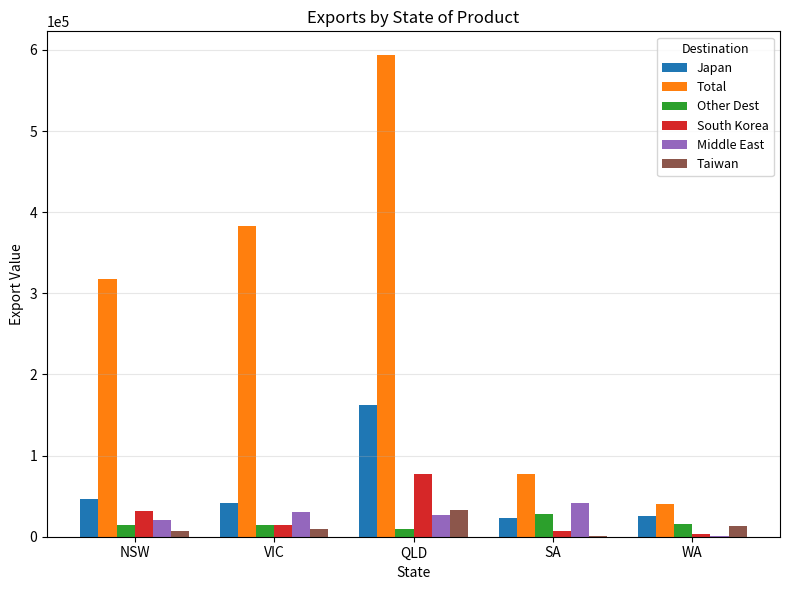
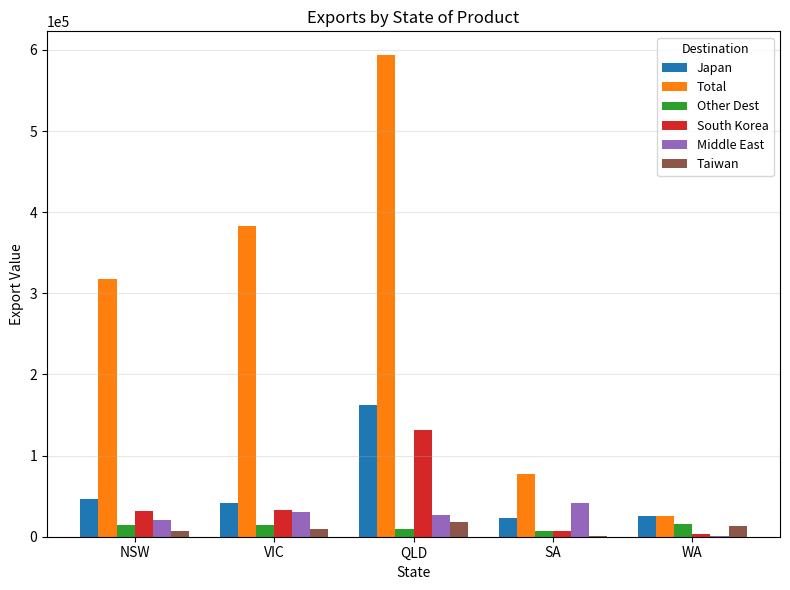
  {
    "Japan": {
      "NSW": 50000,
      "VIC": 40000,
      "QLD": 160000,
      "SA": 20000,
      "WA": 30000
    },
    "Total": {
      "NSW": 320000,
      "VIC": 380000,
      "QLD": 590000,
      "SA": 80000,
-     "WA": 40000
+     "WA": 30000
    },
    "Other Dest": {
      "NSW": 10000,
      "VIC": 10000,
      "QLD": 10000,
-     "SA": 30000,
+     "SA": 10000,
      "WA": 20000
    },
    "South Korea": {
      "NSW": 30000,
-     "VIC": 10000,
-     "QLD": 80000,
+     "VIC": 30000,
+     "QLD": 130000,
      "SA": 10000,
      "WA": 0
    },
    "Middle East": {
      "NSW": 20000,
      "VIC": 30000,
      "QLD": 30000,
      "SA": 40000
    },
    "Taiwan": {
      "NSW": 10000,
      "VIC": 10000,
-     "QLD": 30000,
+     "QLD": 20000,
      "WA": 10000
    }
  }
